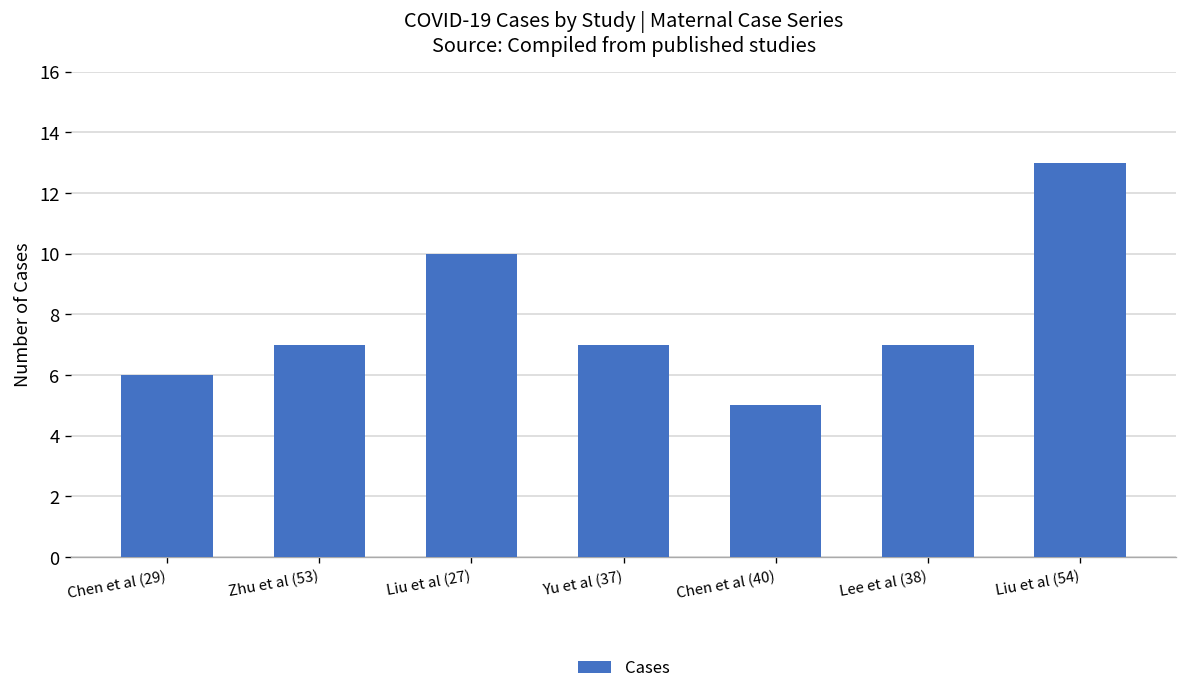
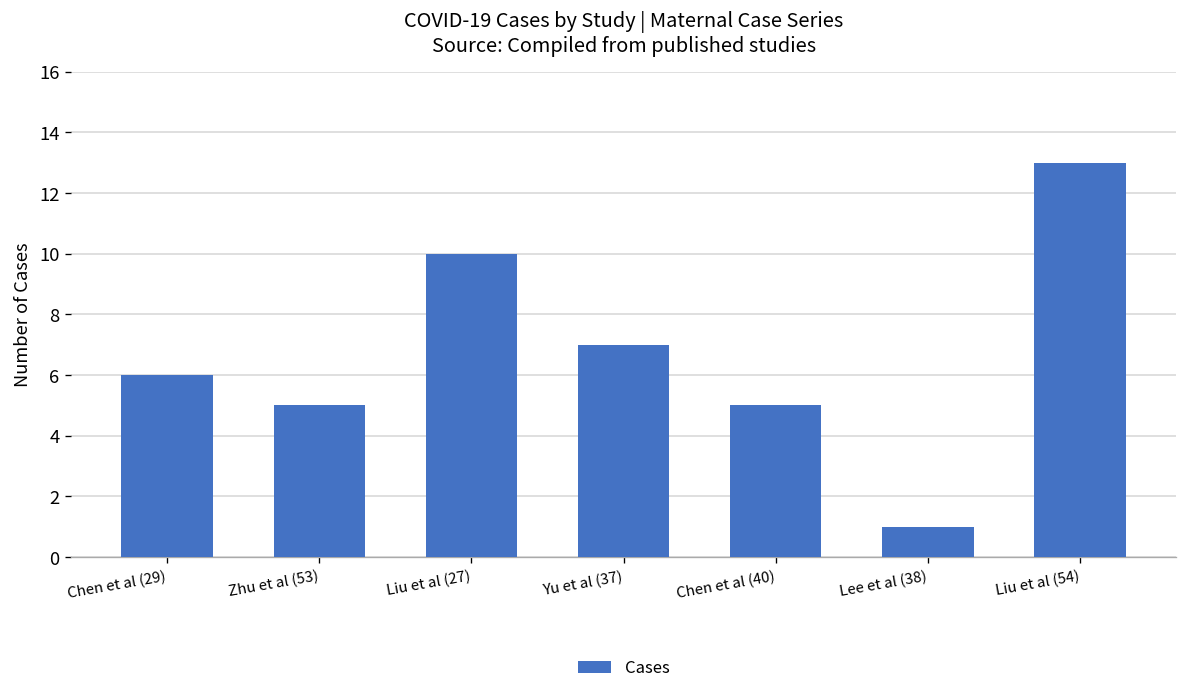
  {
    "Chen et al (29)": 6,
-   "Zhu et al (53)": 7,
+   "Zhu et al (53)": 5,
    "Liu et al (27)": 10,
    "Yu et al (37)": 7,
    "Chen et al (40)": 5,
-   "Lee et al (38)": 7,
+   "Lee et al (38)": 1,
    "Liu et al (54)": 13
  }
